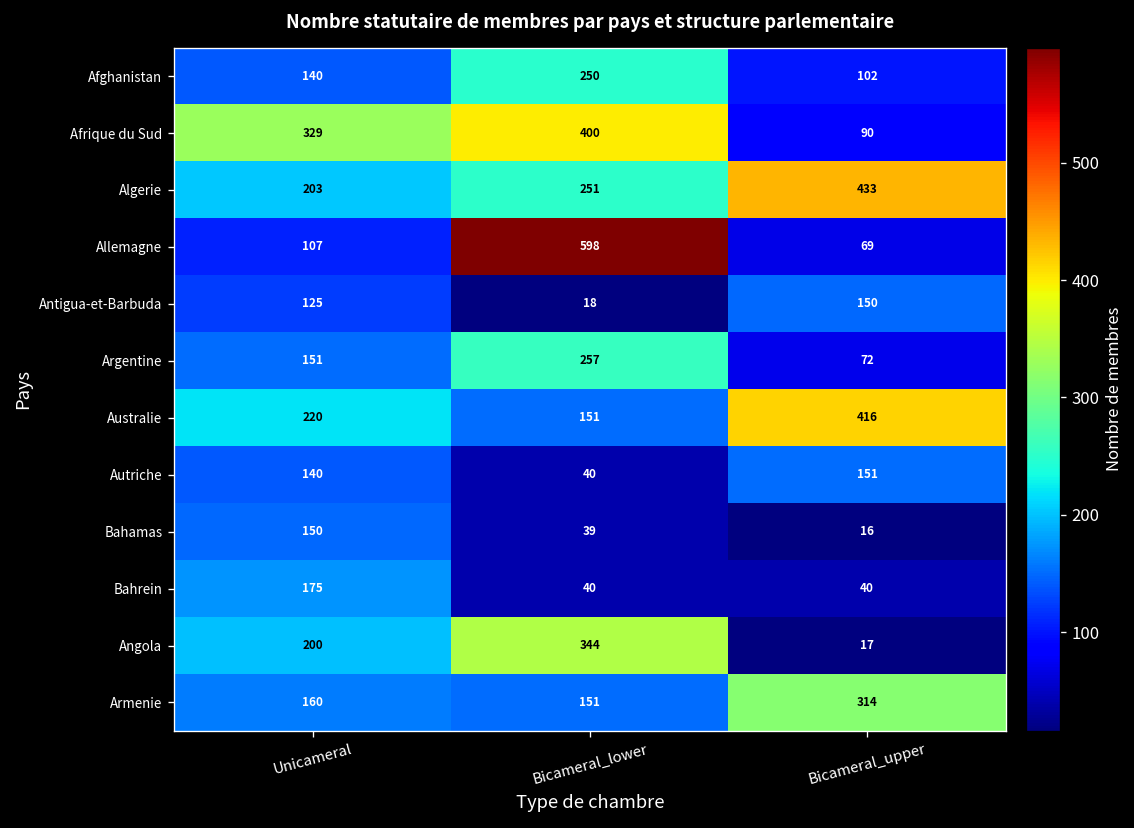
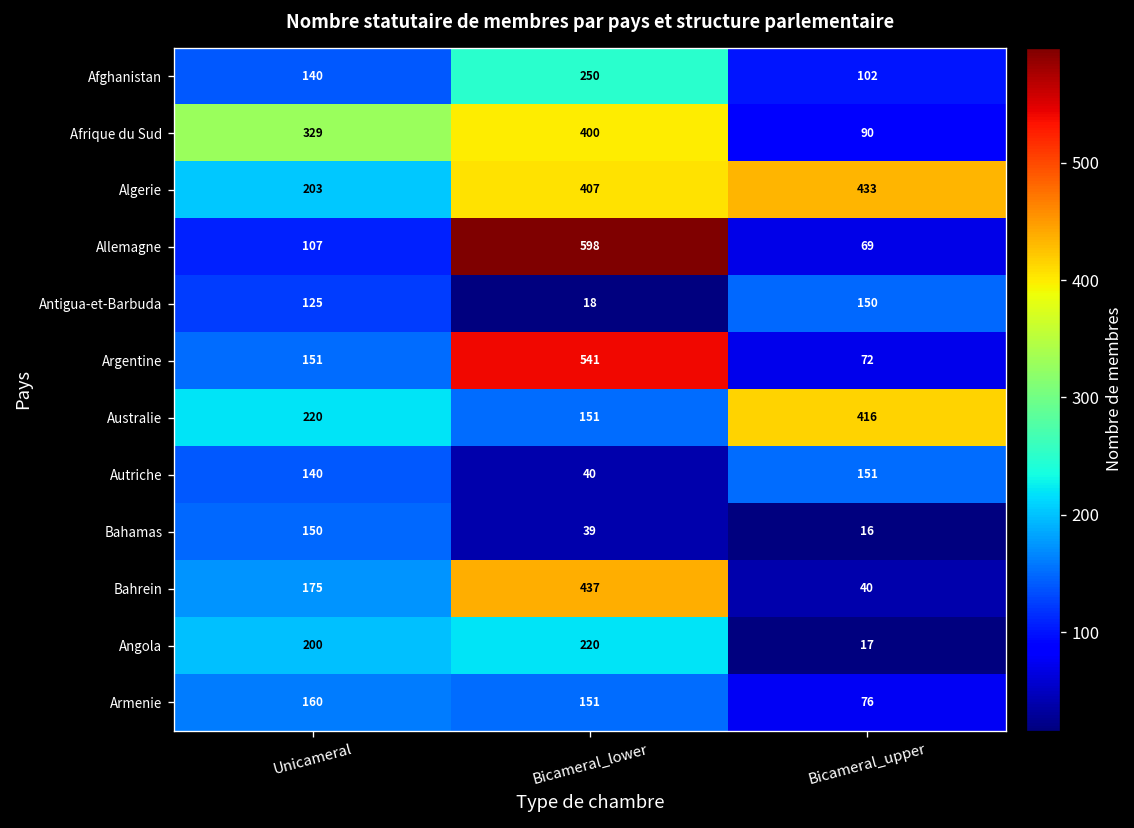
  {
    "Afghanistan": {
      "Unicameral": 140,
      "Bicameral_lower": 250,
      "Bicameral_upper": 102
    },
    "Afrique du Sud": {
      "Unicameral": 329,
      "Bicameral_lower": 400,
      "Bicameral_upper": 90
    },
    "Algerie": {
      "Unicameral": 203,
-     "Bicameral_lower": 251,
+     "Bicameral_lower": 407,
      "Bicameral_upper": 433
    },
    "Allemagne": {
      "Unicameral": 107,
      "Bicameral_lower": 598,
      "Bicameral_upper": 69
    },
    "Antigua-et-Barbuda": {
      "Unicameral": 125,
      "Bicameral_lower": 18,
      "Bicameral_upper": 150
    },
    "Argentine": {
      "Unicameral": 151,
-     "Bicameral_lower": 257,
+     "Bicameral_lower": 541,
      "Bicameral_upper": 72
    },
    "Australie": {
      "Unicameral": 220,
      "Bicameral_lower": 151,
      "Bicameral_upper": 416
    },
    "Autriche": {
      "Unicameral": 140,
      "Bicameral_lower": 40,
      "Bicameral_upper": 151
    },
    "Bahamas": {
      "Unicameral": 150,
      "Bicameral_lower": 39,
      "Bicameral_upper": 16
    },
    "Bahrein": {
      "Unicameral": 175,
-     "Bicameral_lower": 40,
+     "Bicameral_lower": 437,
      "Bicameral_upper": 40
    },
    "Angola": {
      "Unicameral": 200,
-     "Bicameral_lower": 344,
+     "Bicameral_lower": 220,
      "Bicameral_upper": 17
    },
    "Armenie": {
      "Unicameral": 160,
      "Bicameral_lower": 151,
-     "Bicameral_upper": 314
+     "Bicameral_upper": 76
    }
  }
